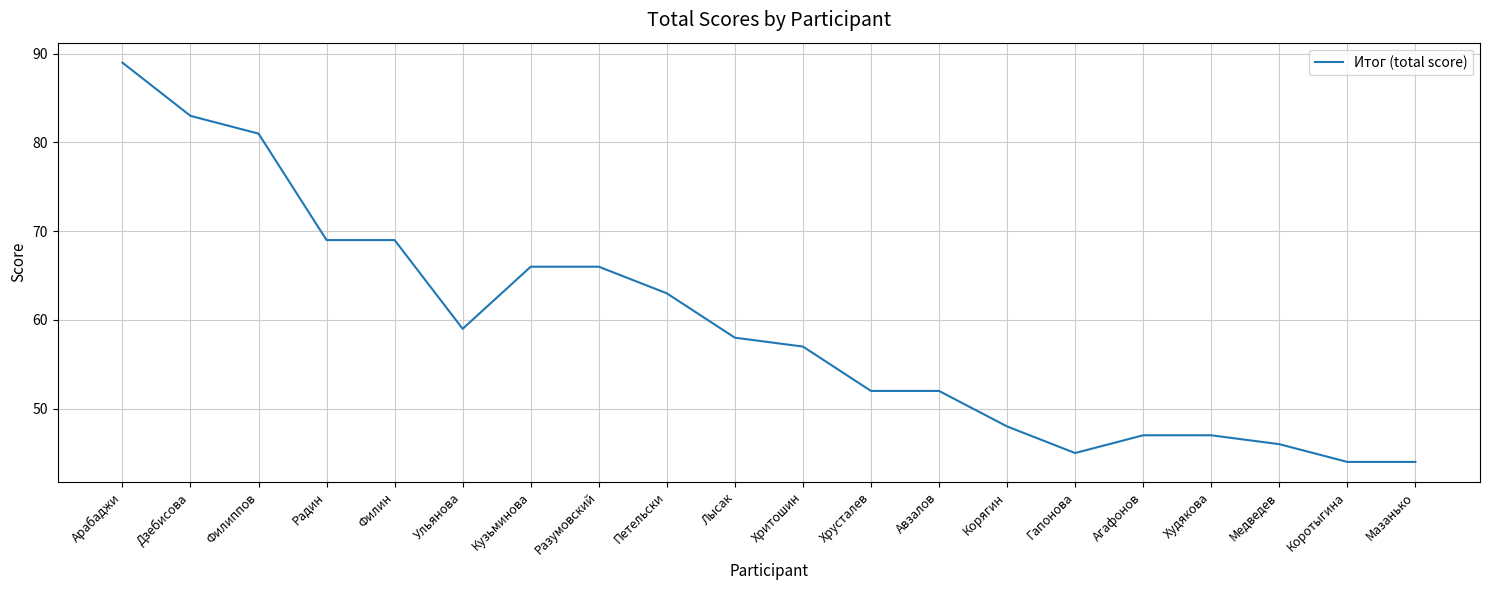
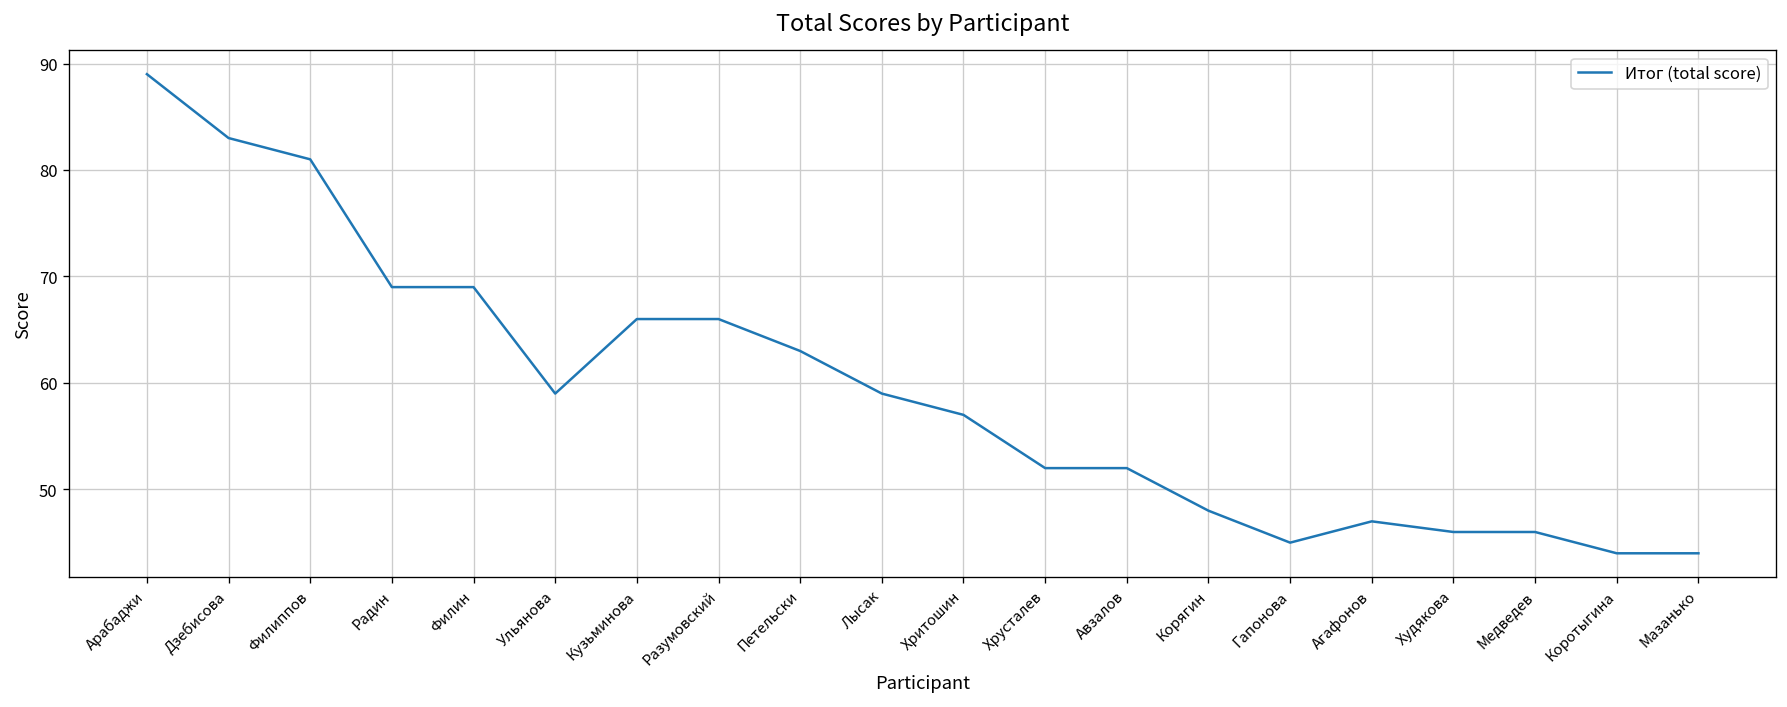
  {
    "Арабаджи": 89,
    "Дзебисова": 83,
    "Филиппов": 81,
    "Радин": 69,
    "Филин": 69,
    "Ульянова": 59,
    "Кузьминова": 66,
    "Разумовский": 66,
    "Петельски": 63,
-   "Лысак": 58,
+   "Лысак": 59,
    "Хритошин": 57,
    "Хрусталев": 52,
    "Авзалов": 52,
    "Корягин": 48,
    "Гапонова": 45,
    "Агафонов": 47,
-   "Худякова": 47,
+   "Худякова": 46,
    "Медведев": 46,
    "Коротыгина": 44,
    "Мазанько": 44
  }
